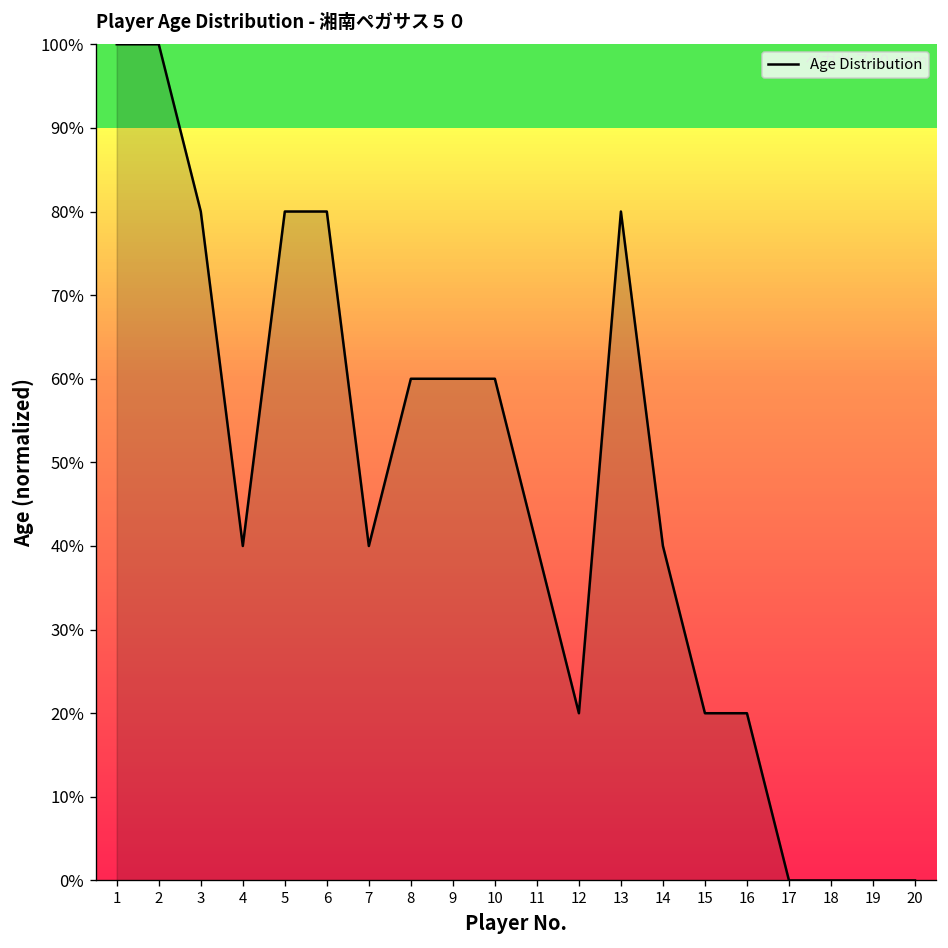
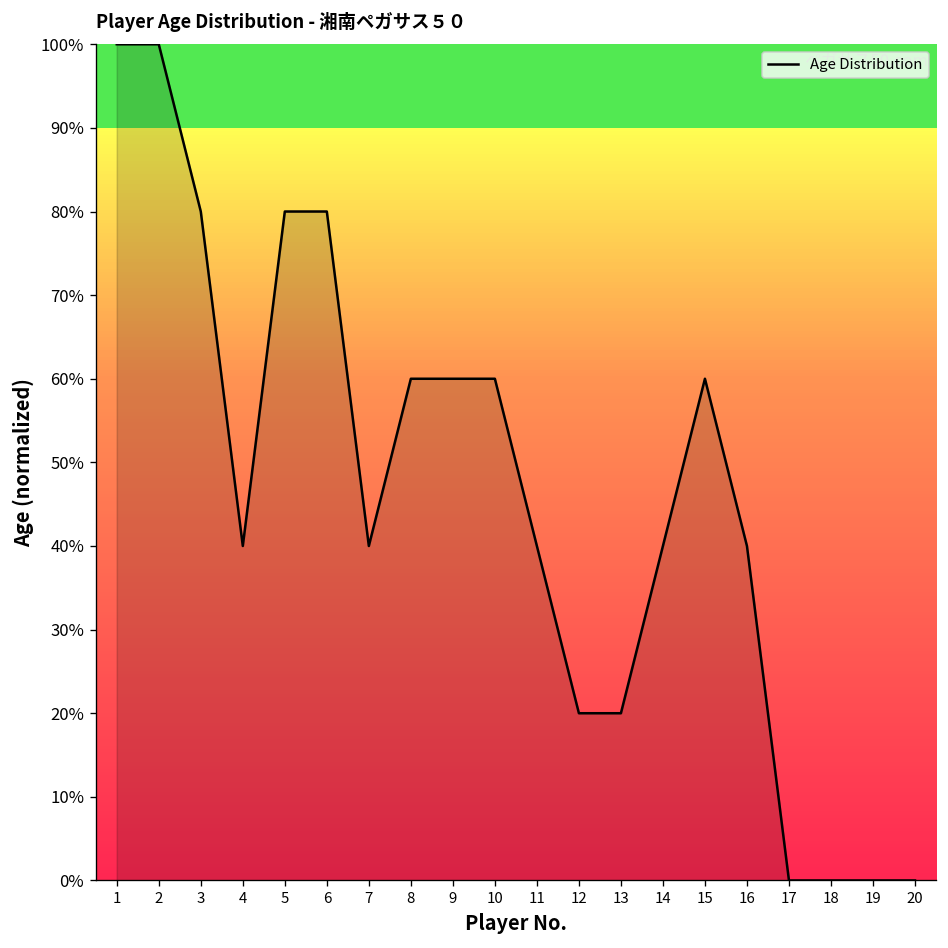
  {
    "1": "100%",
    "2": "100%",
    "3": "80%",
    "4": "40%",
    "5": "80%",
    "6": "80%",
    "7": "40%",
    "8": "60%",
    "9": "60%",
    "10": "60%",
    "11": "40%",
    "12": "20%",
-   "13": "80%",
+   "13": "20%",
    "14": "40%",
-   "15": "20%",
-   "16": "20%",
+   "15": "60%",
+   "16": "40%",
    "17": "0%",
    "18": "0%",
    "19": "0%",
    "20": "0%"
  }
